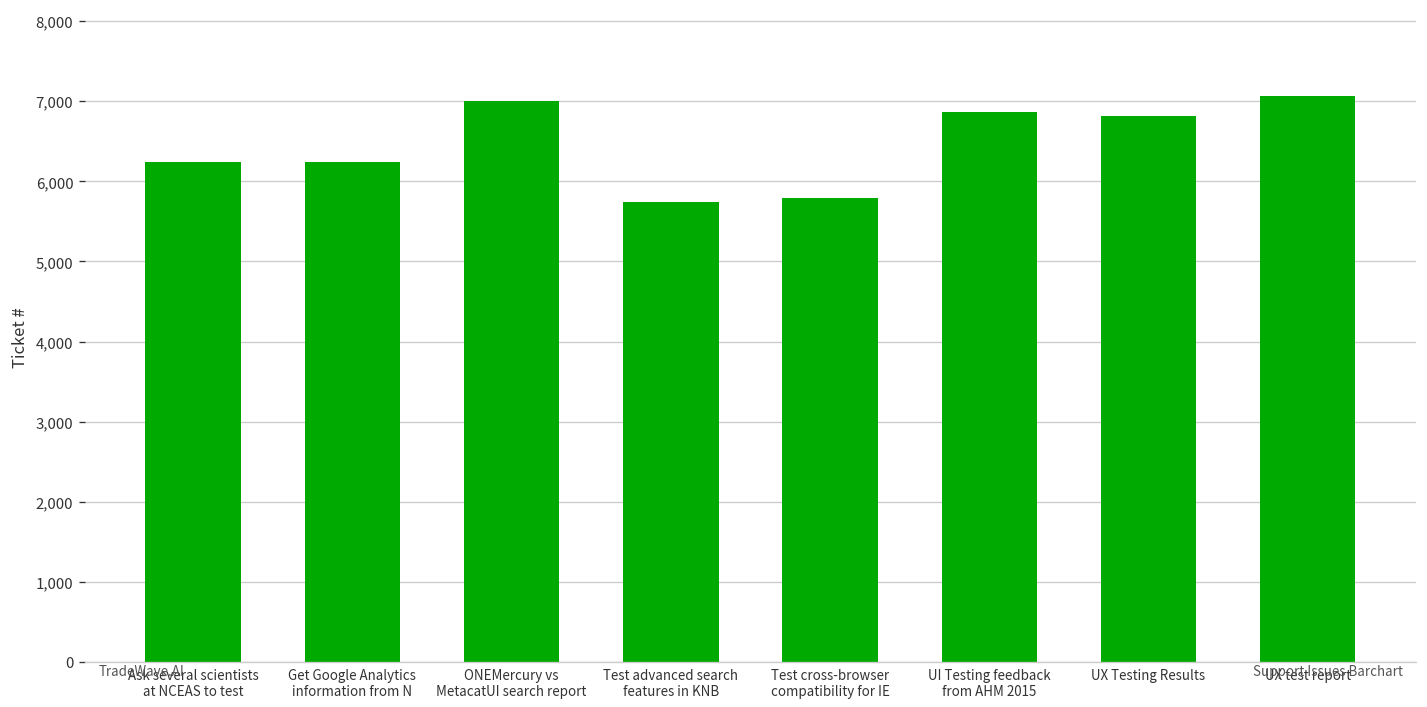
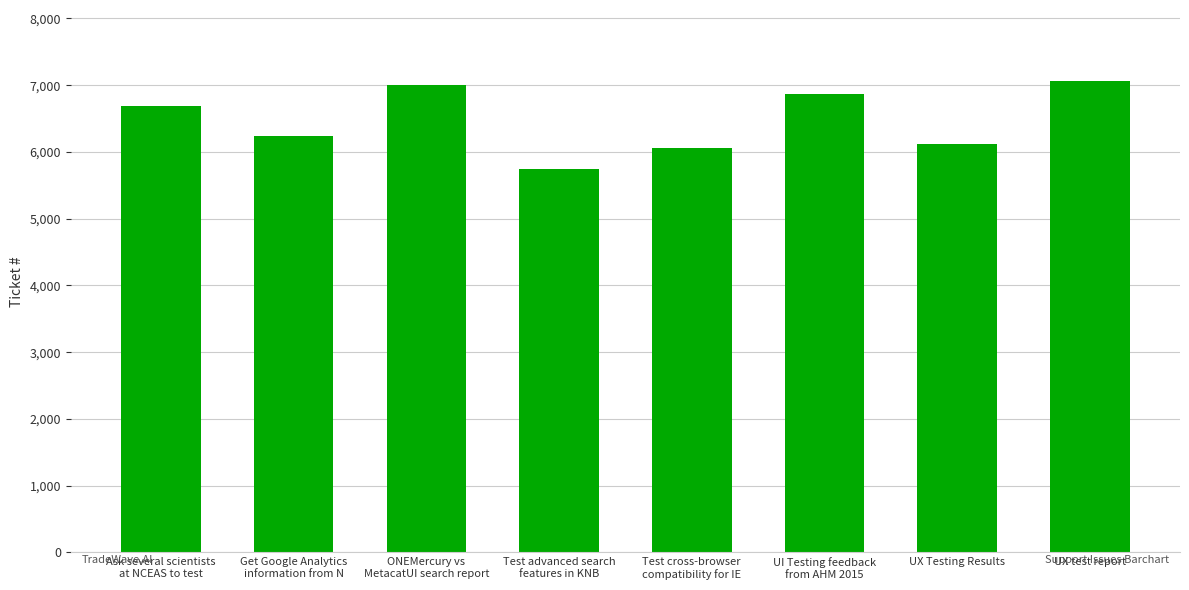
  {
-   "Ask several scientists at NCEAS to test": "6,200",
+   "Ask several scientists at NCEAS to test": "6,700",
    "Get Google Analytics information from N": "6,200",
    "ONEMercury vs MetacatUI search report": "7,000",
    "Test advanced search features in KNB": "5,700",
-   "Test cross-browser compatibility for IE": "5,800",
+   "Test cross-browser compatibility for IE": "6,100",
    "UI Testing feedback from AHM 2015": "6,900",
-   "UX Testing Results": "6,800",
+   "UX Testing Results": "6,100",
    "UX test report": "7,100"
  }
